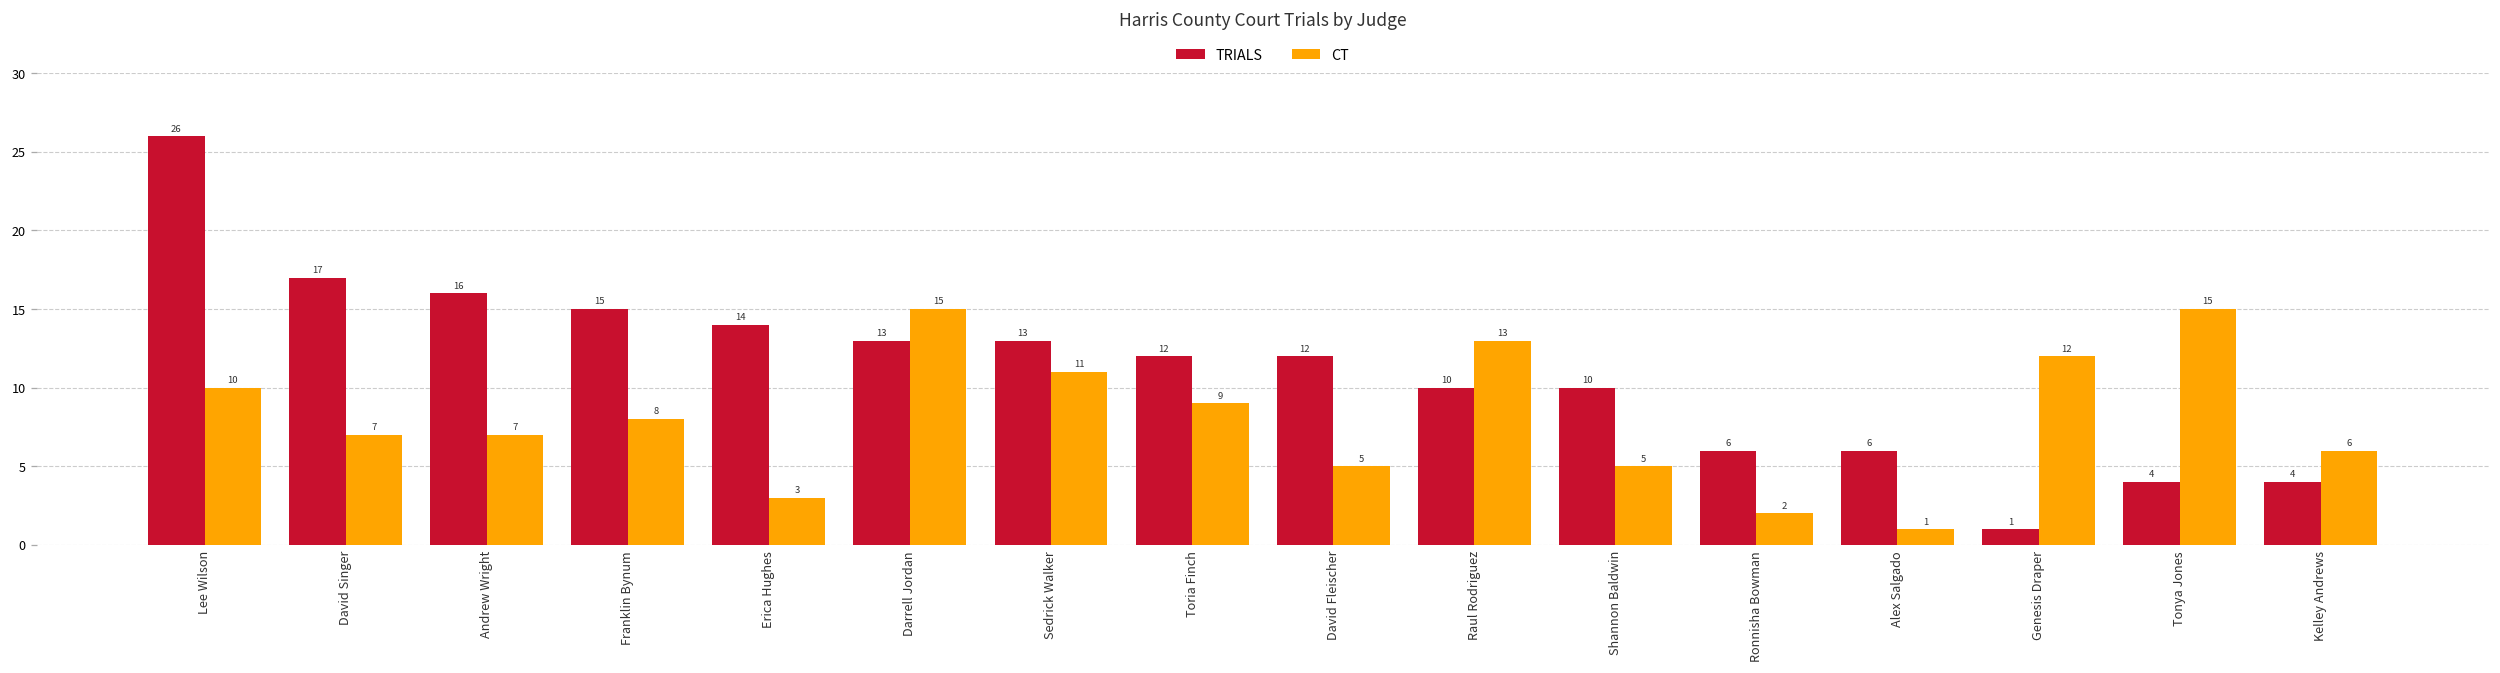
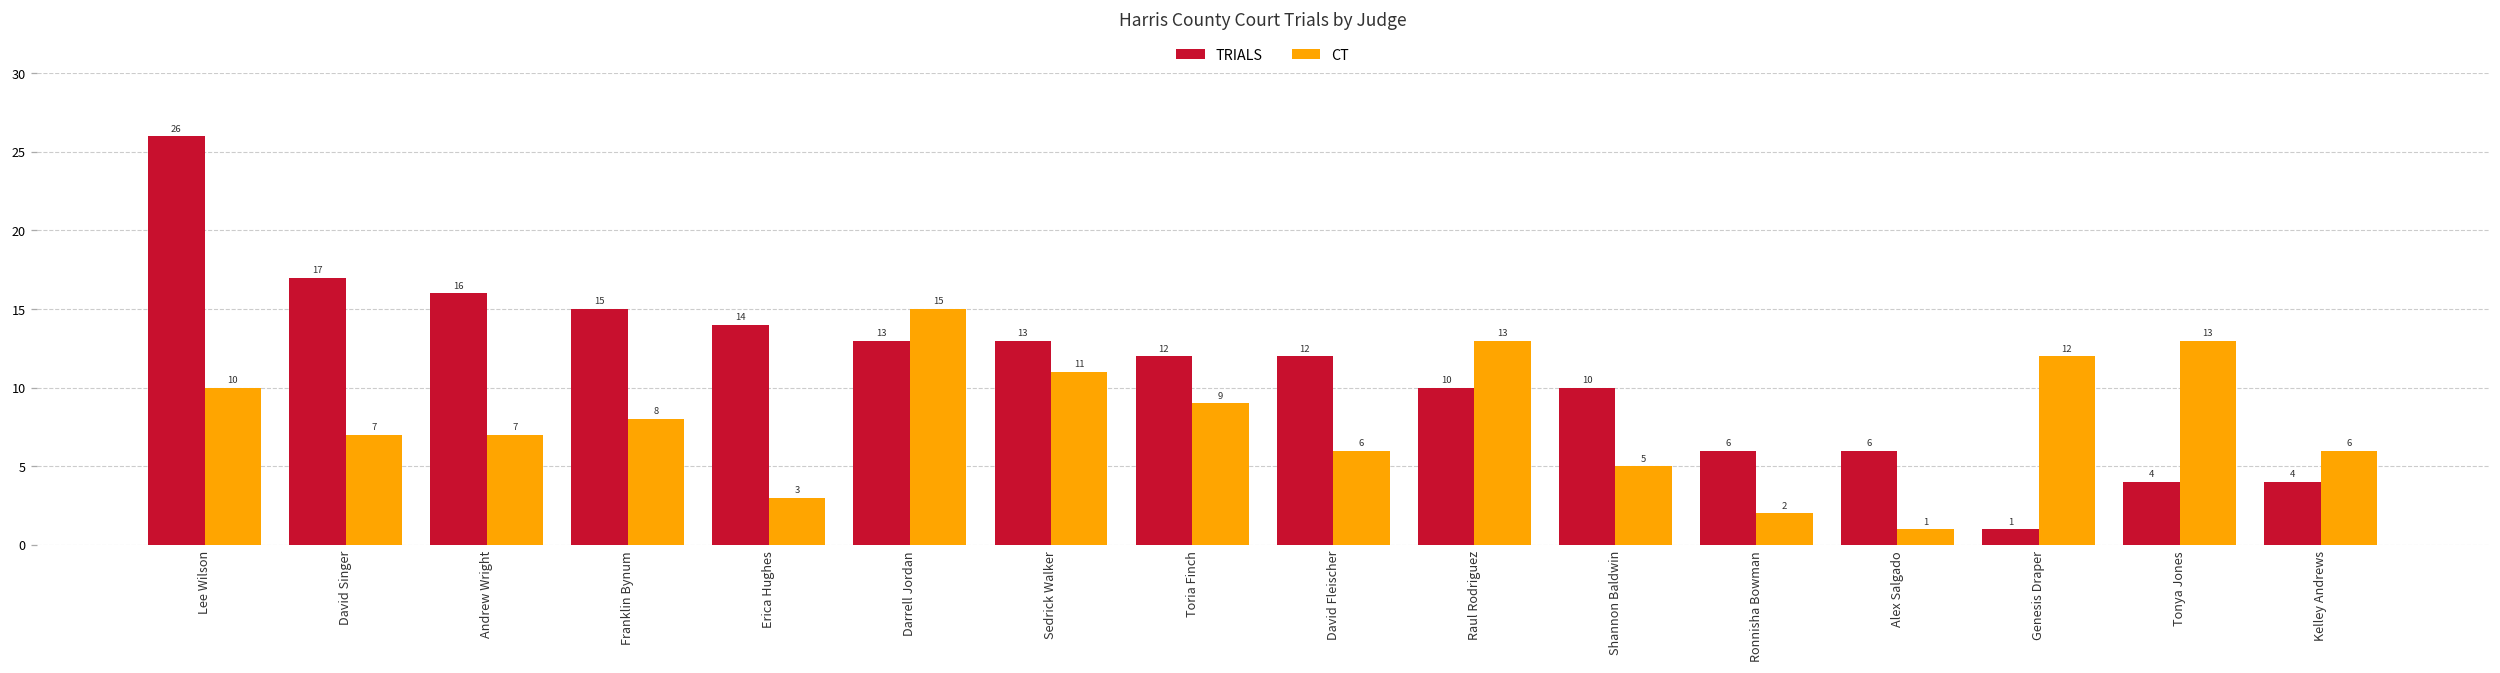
  {
    "TRIALS": {
      "Lee Wilson": 26,
      "David Singer": 17,
      "Andrew Wright": 16,
      "Franklin Bynum": 15,
      "Erica Hughes": 14,
      "Darrell Jordan": 13,
      "Sedrick Walker": 13,
      "Toria Finch": 12,
      "David Fleischer": 12,
      "Raul Rodriguez": 10,
      "Shannon Baldwin": 10,
      "Ronnisha Bowman": 6,
      "Alex Salgado": 6,
      "Genesis Draper": 1,
      "Tonya Jones": 4,
      "Kelley Andrews": 4
    },
    "CT": {
      "Lee Wilson": 10,
      "David Singer": 7,
      "Andrew Wright": 7,
      "Franklin Bynum": 8,
      "Erica Hughes": 3,
      "Darrell Jordan": 15,
      "Sedrick Walker": 11,
      "Toria Finch": 9,
-     "David Fleischer": 5,
+     "David Fleischer": 6,
      "Raul Rodriguez": 13,
      "Shannon Baldwin": 5,
      "Ronnisha Bowman": 2,
      "Alex Salgado": 1,
      "Genesis Draper": 12,
-     "Tonya Jones": 15,
+     "Tonya Jones": 13,
      "Kelley Andrews": 6
    }
  }
